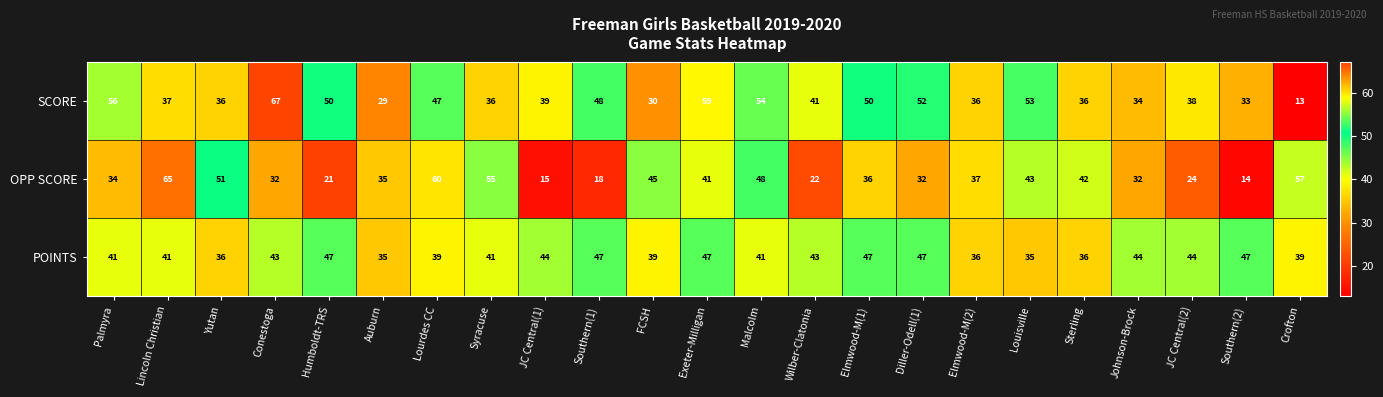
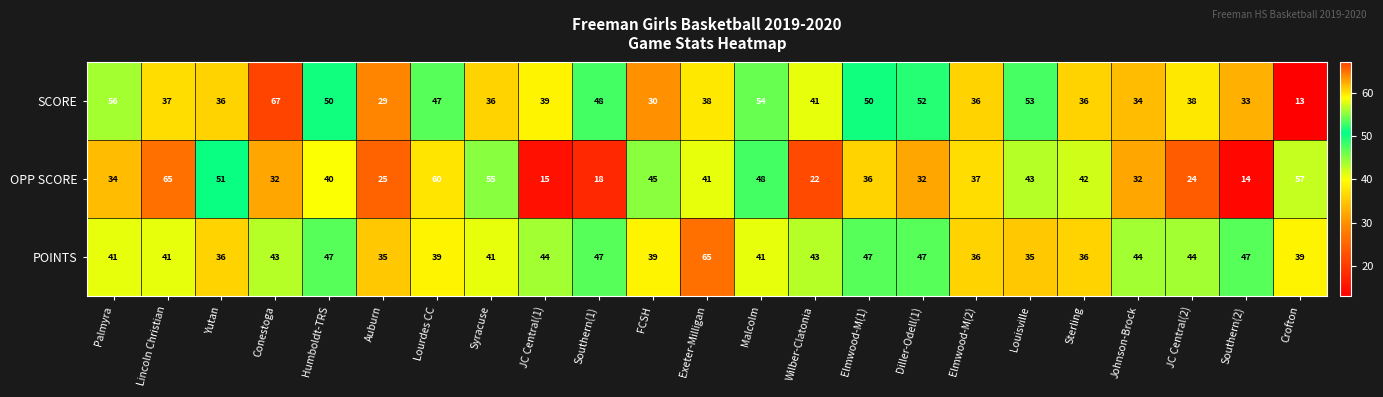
  {
    "SCORE": {
      "Palmyra": 56,
      "Lincoln Christian": 37,
      "Yutan": 36,
      "Conestoga": 67,
      "Humboldt-TRS": 50,
      "Auburn": 29,
      "Lourdes CC": 47,
      "Syracuse": 36,
      "JC Central(1)": 39,
      "Southern(1)": 48,
      "FCSH": 30,
-     "Exeter-Milligan": 59,
+     "Exeter-Milligan": 38,
      "Malcolm": 54,
      "Wilber-Clatonia": 41,
      "Elmwood-M(1)": 50,
      "Diller-Odell(1)": 52,
      "Elmwood-M(2)": 36,
      "Louisville": 53,
      "Sterling": 36,
      "Johnson-Brock": 34,
      "JC Central(2)": 38,
      "Southern(2)": 33,
      "Crofton": 13
    },
    "OPP SCORE": {
      "Palmyra": 34,
      "Lincoln Christian": 65,
      "Yutan": 51,
      "Conestoga": 32,
-     "Humboldt-TRS": 21,
-     "Auburn": 35,
+     "Humboldt-TRS": 40,
+     "Auburn": 25,
      "Lourdes CC": 60,
      "Syracuse": 55,
      "JC Central(1)": 15,
      "Southern(1)": 18,
      "FCSH": 45,
      "Exeter-Milligan": 41,
      "Malcolm": 48,
      "Wilber-Clatonia": 22,
      "Elmwood-M(1)": 36,
      "Diller-Odell(1)": 32,
      "Elmwood-M(2)": 37,
      "Louisville": 43,
      "Sterling": 42,
      "Johnson-Brock": 32,
      "JC Central(2)": 24,
      "Southern(2)": 14,
      "Crofton": 57
    },
    "POINTS": {
      "Palmyra": 41,
      "Lincoln Christian": 41,
      "Yutan": 36,
      "Conestoga": 43,
      "Humboldt-TRS": 47,
      "Auburn": 35,
      "Lourdes CC": 39,
      "Syracuse": 41,
      "JC Central(1)": 44,
      "Southern(1)": 47,
      "FCSH": 39,
-     "Exeter-Milligan": 47,
+     "Exeter-Milligan": 65,
      "Malcolm": 41,
      "Wilber-Clatonia": 43,
      "Elmwood-M(1)": 47,
      "Diller-Odell(1)": 47,
      "Elmwood-M(2)": 36,
      "Louisville": 35,
      "Sterling": 36,
      "Johnson-Brock": 44,
      "JC Central(2)": 44,
      "Southern(2)": 47,
      "Crofton": 39
    }
  }
